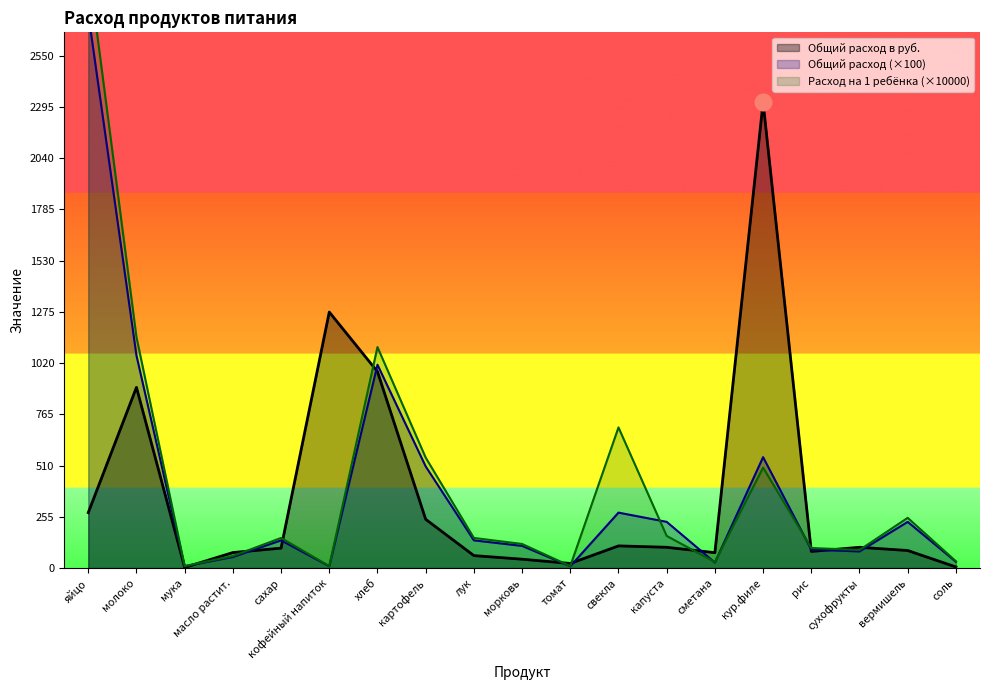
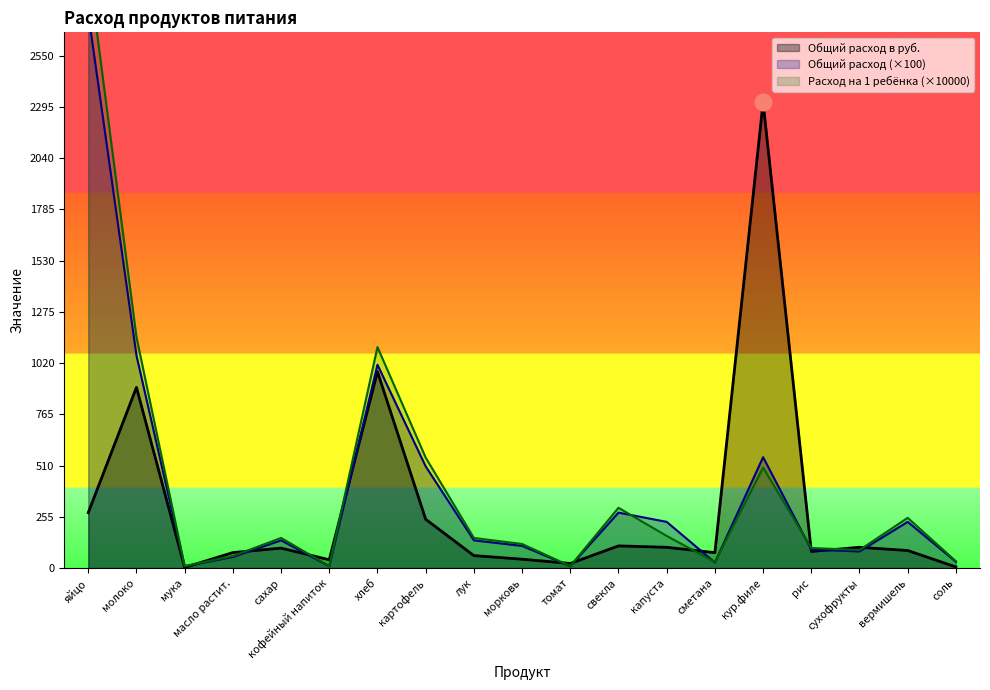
  {
    "Общий расход в руб.": {
      "яйцо": 280,
      "молоко": 900,
      "масло растит.": 80,
      "сахар": 100,
-     "кофейный напиток": 1270,
+     "кофейный напиток": 40,
      "хлеб": 980,
      "картофель": 240,
      "лук": 60,
      "морковь": 40,
      "томат": 20,
      "свекла": 110,
      "капуста": 100,
      "сметана": 80,
      "сухофрукты": 100,
      "вермишель": 90,
      "соль": 10
    },
    "Общий расход (×100)": {
      "молоко": 1060,
      "хлеб": 1010,
      "картофель": 510,
      "свекла": 280,
      "капуста": 230,
      "кур.филе": 550,
      "вермишель": 230
    },
    "Расход на 1 ребёнка (×10000)": {
      "молоко": 1150,
      "хлеб": 1100,
      "картофель": 550,
-     "свекла": 700,
+     "свекла": 300,
      "капуста": 160,
      "кур.филе": 500,
      "вермишель": 250
    }
  }
